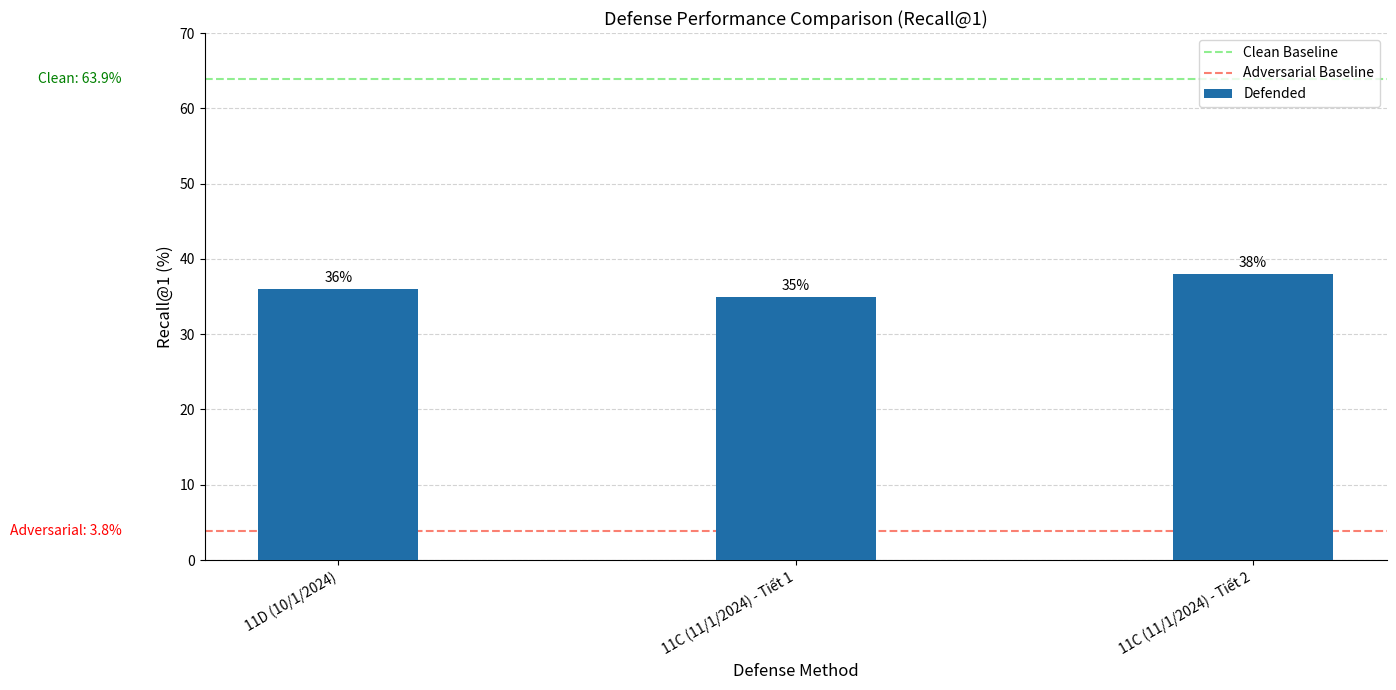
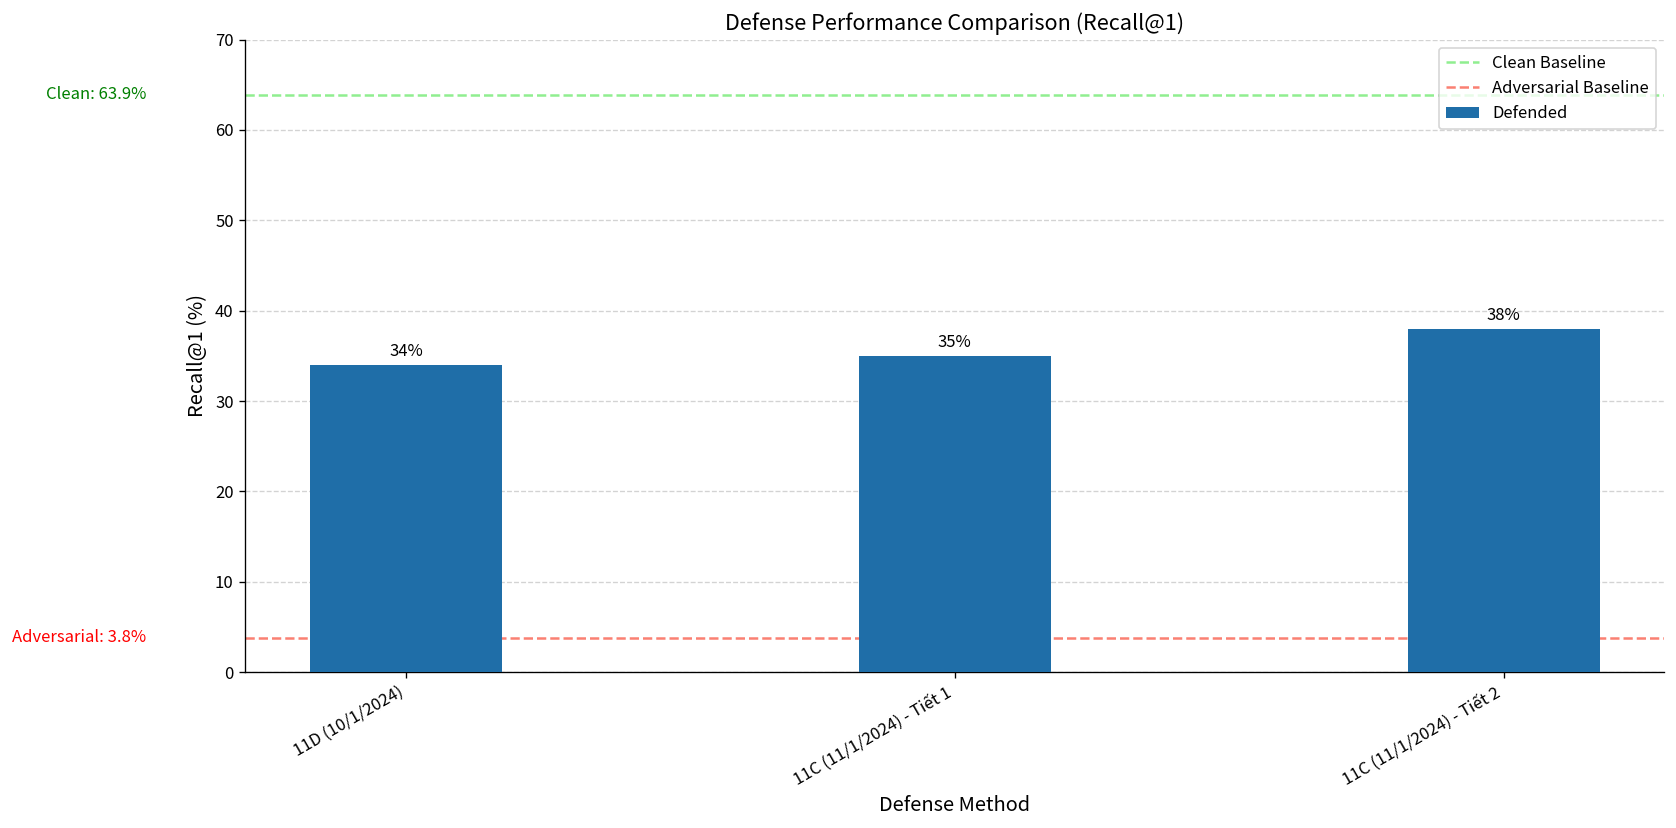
  {
-   "11D (10/1/2024)": "36%",
+   "11D (10/1/2024)": "34%",
    "11C (11/1/2024) - Tiết 1": "35%",
    "11C (11/1/2024) - Tiết 2": "38%"
  }
